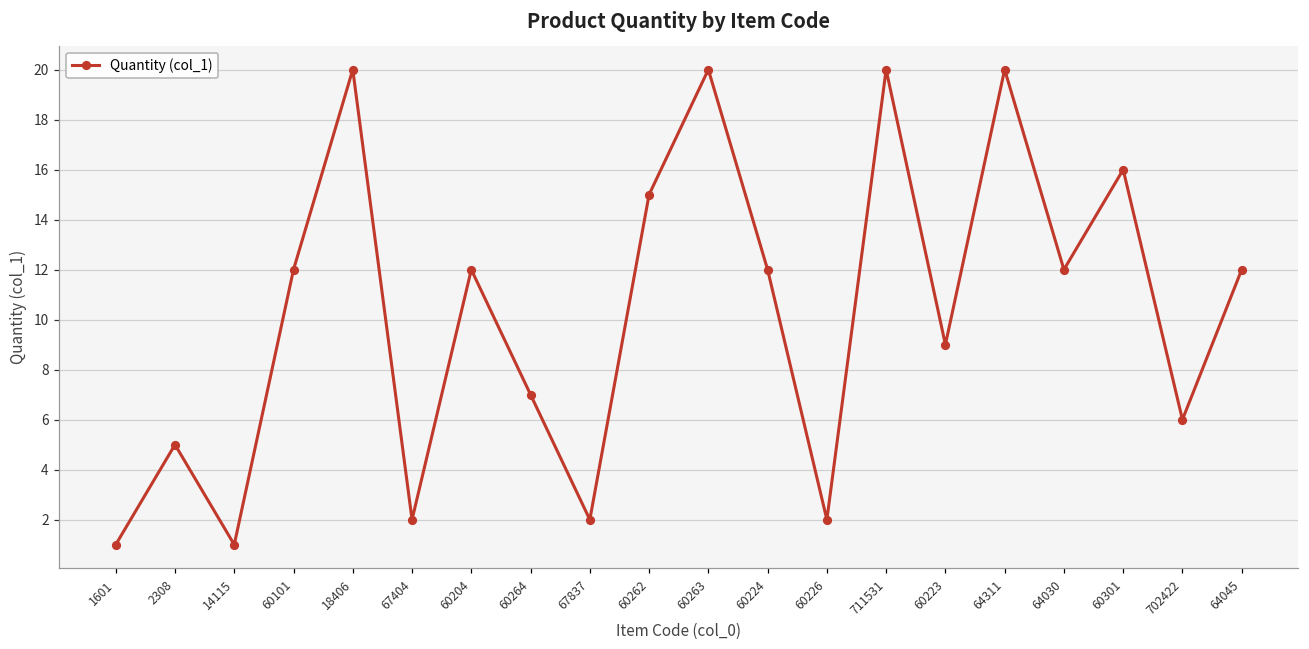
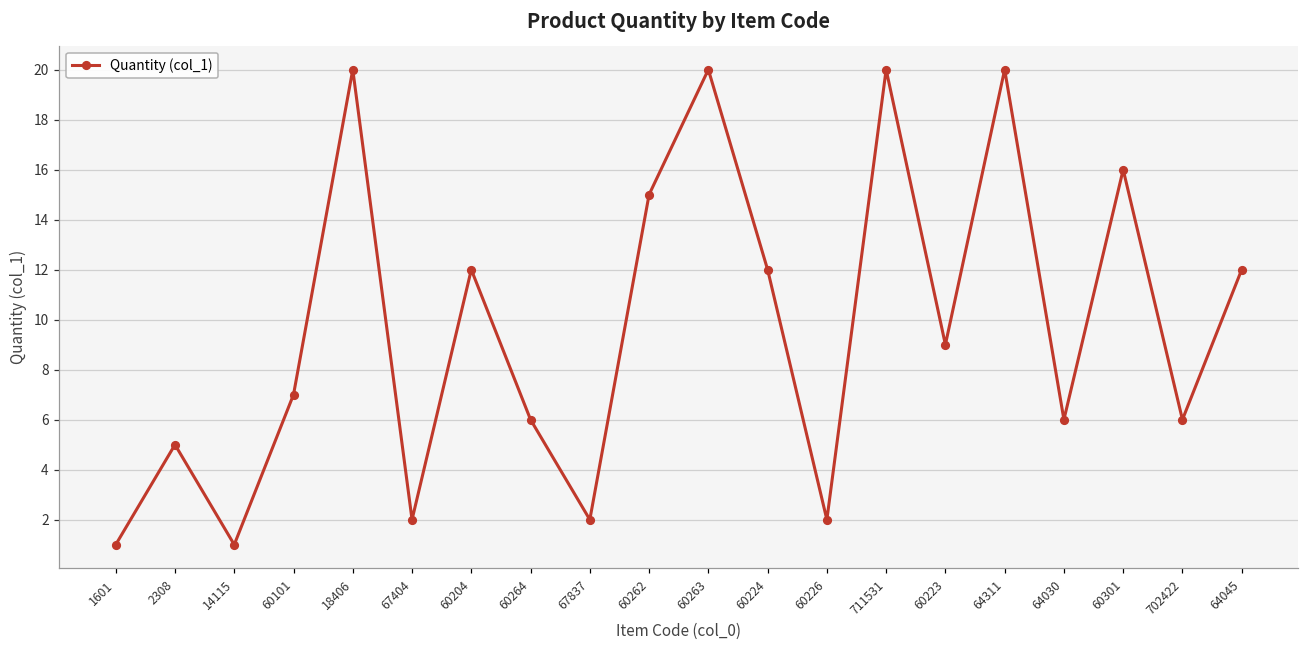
  {
    "1601": 1,
    "2308": 5,
    "14115": 1,
-   "60101": 12,
+   "60101": 7,
    "18406": 20,
    "67404": 2,
    "60204": 12,
-   "60264": 7,
+   "60264": 6,
    "67837": 2,
    "60262": 15,
    "60263": 20,
    "60224": 12,
    "60226": 2,
    "711531": 20,
    "60223": 9,
    "64311": 20,
-   "64030": 12,
+   "64030": 6,
    "60301": 16,
    "702422": 6,
    "64045": 12
  }
